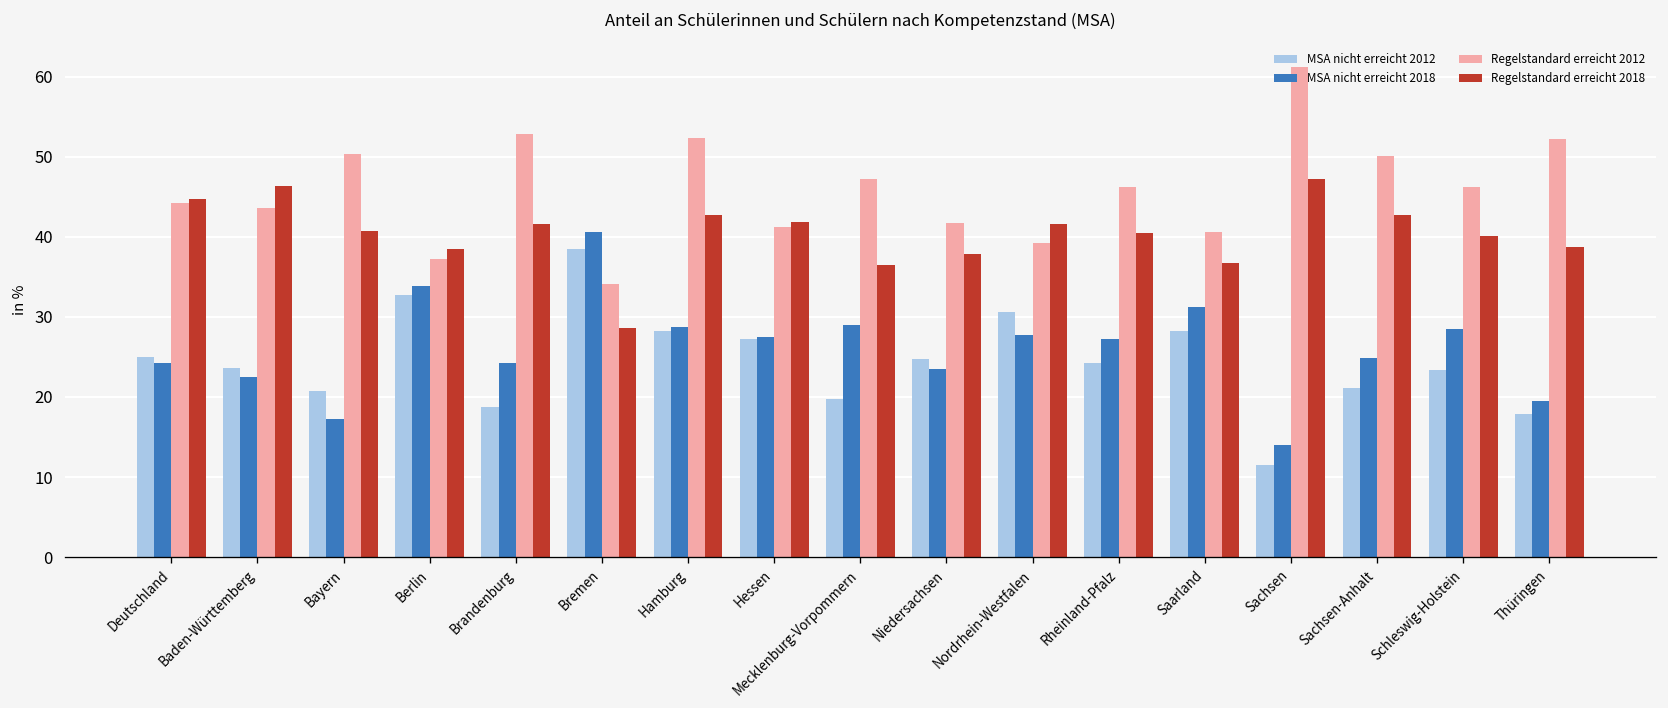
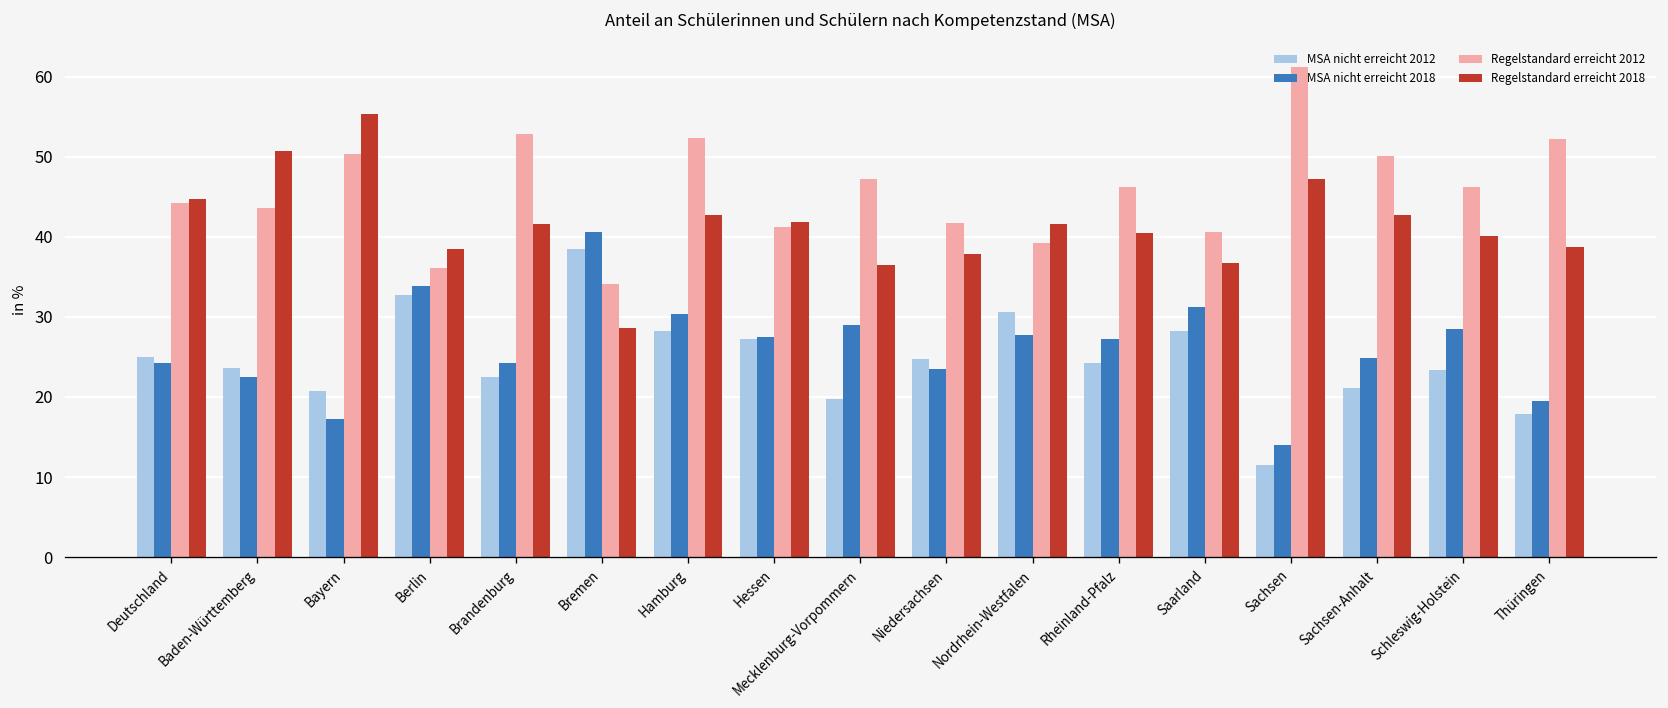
  {
    "MSA nicht erreicht 2012": {
      "Deutschland": 25,
      "Baden-Württemberg": 24,
      "Bayern": 21,
      "Berlin": 33,
-     "Brandenburg": 19,
+     "Brandenburg": 23,
      "Bremen": 39,
      "Hamburg": 28,
      "Hessen": 27,
      "Mecklenburg-Vorpommern": 20,
      "Niedersachsen": 25,
      "Nordrhein-Westfalen": 31,
      "Rheinland-Pfalz": 24,
      "Saarland": 28,
      "Sachsen": 12,
      "Sachsen-Anhalt": 21,
      "Schleswig-Holstein": 23,
      "Thüringen": 18
    },
    "MSA nicht erreicht 2018": {
      "Deutschland": 24,
      "Baden-Württemberg": 23,
      "Bayern": 17,
      "Berlin": 34,
      "Brandenburg": 24,
      "Bremen": 41,
-     "Hamburg": 29,
+     "Hamburg": 30,
      "Hessen": 28,
      "Mecklenburg-Vorpommern": 29,
      "Niedersachsen": 24,
      "Nordrhein-Westfalen": 28,
      "Rheinland-Pfalz": 27,
      "Saarland": 31,
      "Sachsen": 14,
      "Sachsen-Anhalt": 25,
      "Schleswig-Holstein": 29,
      "Thüringen": 20
    },
    "Regelstandard erreicht 2012": {
      "Deutschland": 44,
      "Baden-Württemberg": 44,
      "Bayern": 50,
-     "Berlin": 37,
+     "Berlin": 36,
      "Brandenburg": 53,
      "Bremen": 34,
      "Hamburg": 52,
      "Hessen": 41,
      "Mecklenburg-Vorpommern": 47,
      "Niedersachsen": 42,
      "Nordrhein-Westfalen": 39,
      "Rheinland-Pfalz": 46,
      "Saarland": 41,
      "Sachsen": 61,
      "Sachsen-Anhalt": 50,
      "Schleswig-Holstein": 46,
      "Thüringen": 52
    },
    "Regelstandard erreicht 2018": {
      "Deutschland": 45,
-     "Baden-Württemberg": 46,
-     "Bayern": 41,
+     "Baden-Württemberg": 51,
+     "Bayern": 55,
      "Berlin": 39,
      "Brandenburg": 42,
      "Bremen": 29,
      "Hamburg": 43,
      "Hessen": 42,
      "Mecklenburg-Vorpommern": 37,
      "Niedersachsen": 38,
      "Nordrhein-Westfalen": 42,
      "Rheinland-Pfalz": 41,
      "Saarland": 37,
      "Sachsen": 47,
      "Sachsen-Anhalt": 43,
      "Schleswig-Holstein": 40,
      "Thüringen": 39
    }
  }
